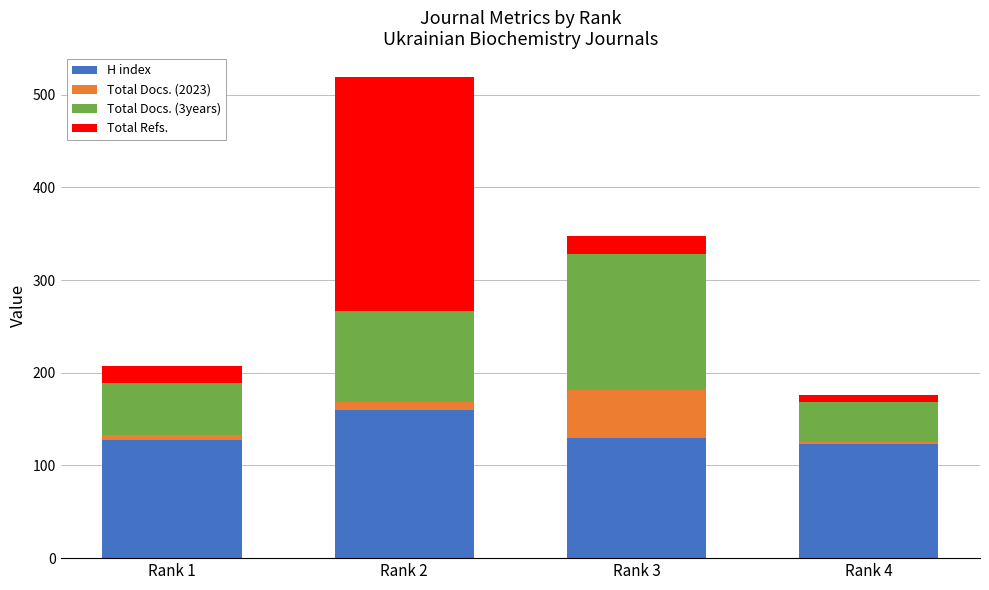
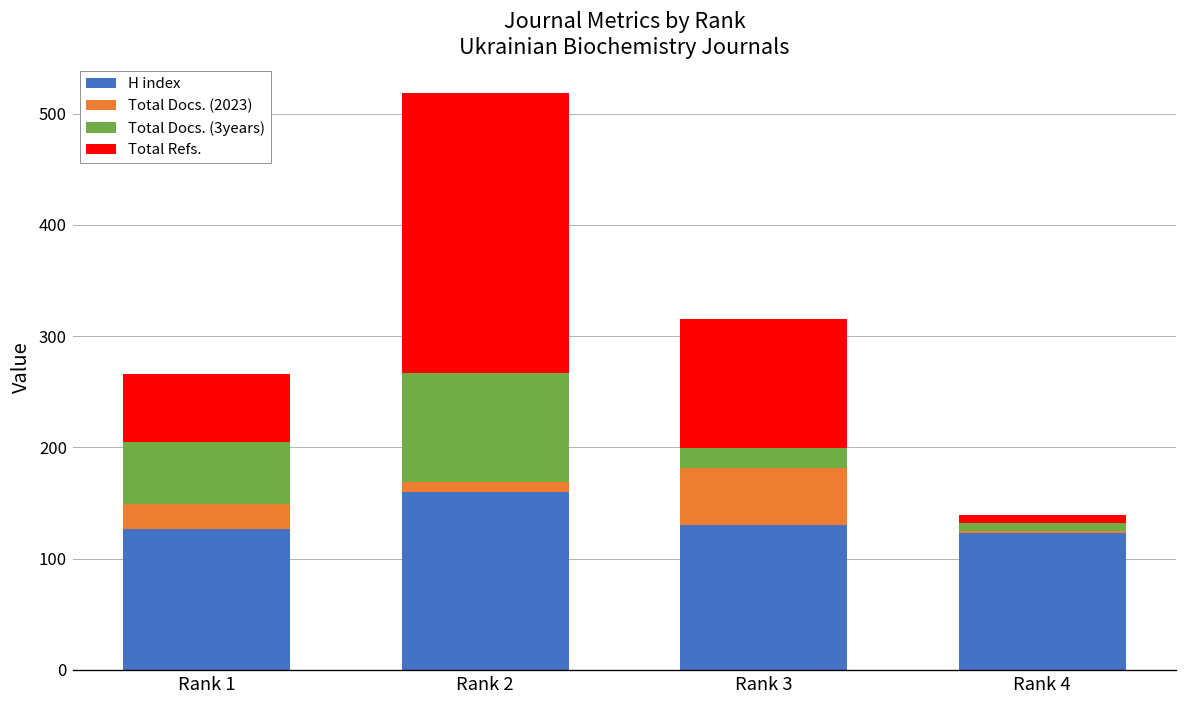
  {
    "H index": {
      "Rank 1": 130,
      "Rank 2": 160,
      "Rank 3": 130,
      "Rank 4": 120
    },
    "Total Docs. (2023)": {
-     "Rank 1": 10,
+     "Rank 1": 20,
      "Rank 2": 10,
      "Rank 3": 50
    },
    "Total Docs. (3years)": {
      "Rank 1": 60,
      "Rank 2": 100,
-     "Rank 3": 150,
-     "Rank 4": 40
+     "Rank 3": 20,
+     "Rank 4": 10
    },
    "Total Refs.": {
-     "Rank 1": 20,
+     "Rank 1": 60,
      "Rank 2": 250,
-     "Rank 3": 20,
+     "Rank 3": 120,
      "Rank 4": 10
    }
  }
